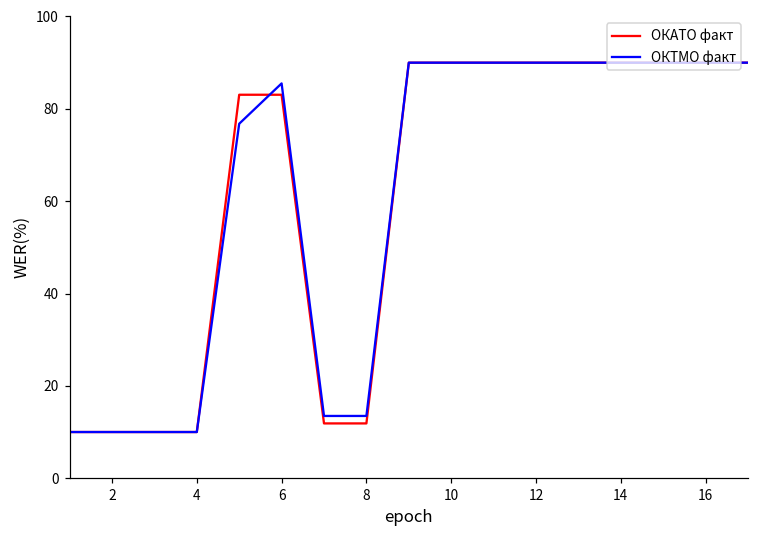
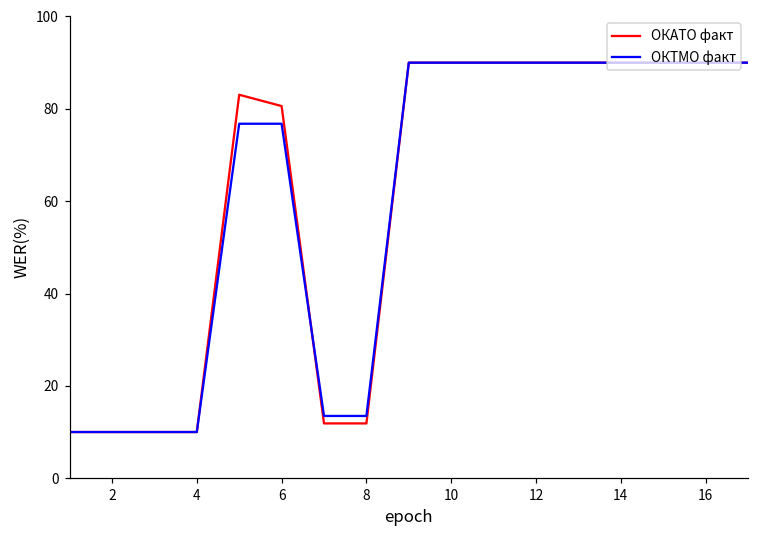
  {
    "ОКАТО факт": {
-     "6": 83,
+     "6": 81,
      "8": 12
    },
    "ОКТМО факт": {
-     "6": 86,
+     "6": 77,
      "8": 13
    }
  }
